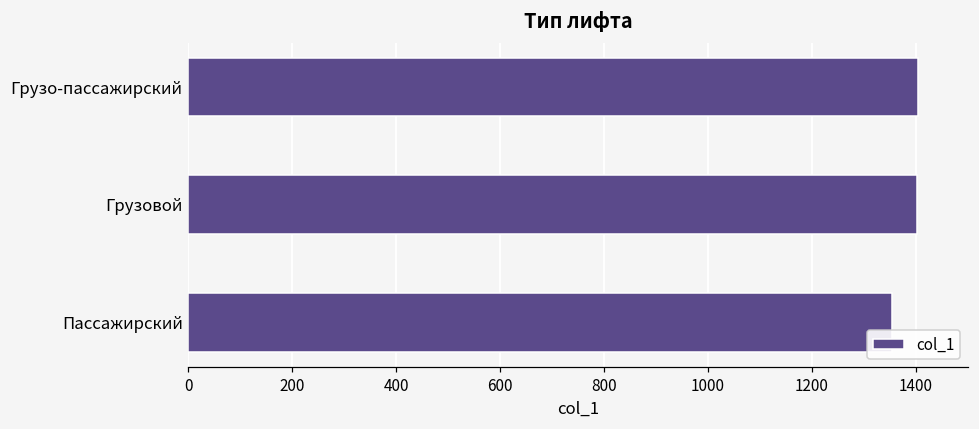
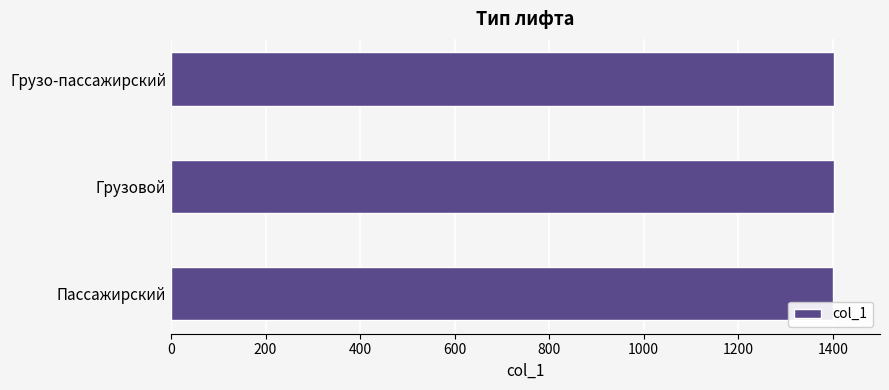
  {
    "Грузо-пассажирский": 1400,
    "Грузовой": 1400,
-   "Пассажирский": 1350
+   "Пассажирский": 1400
  }
